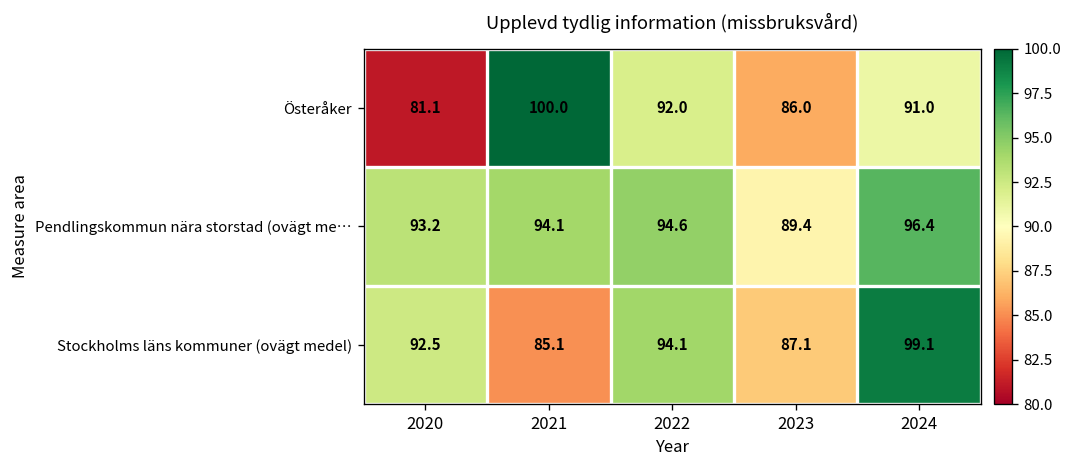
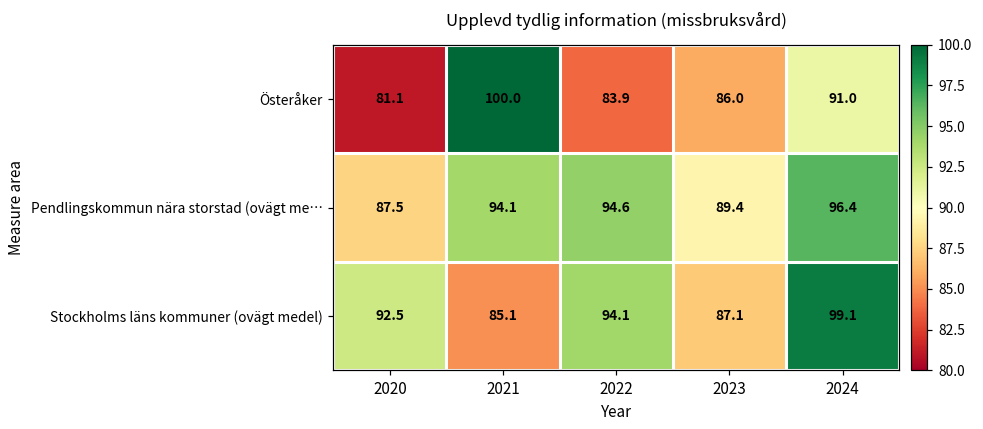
  {
    "Österåker": {
      "2020": 81.1,
      "2021": 100.0,
-     "2022": 92.0,
+     "2022": 83.9,
      "2023": 86.0,
      "2024": 91.0
    },
    "Pendlingskommun nära storstad (ovägt me…": {
-     "2020": 93.2,
+     "2020": 87.5,
      "2021": 94.1,
      "2022": 94.6,
      "2023": 89.4,
      "2024": 96.4
    },
    "Stockholms läns kommuner (ovägt medel)": {
      "2020": 92.5,
      "2021": 85.1,
      "2022": 94.1,
      "2023": 87.1,
      "2024": 99.1
    }
  }
